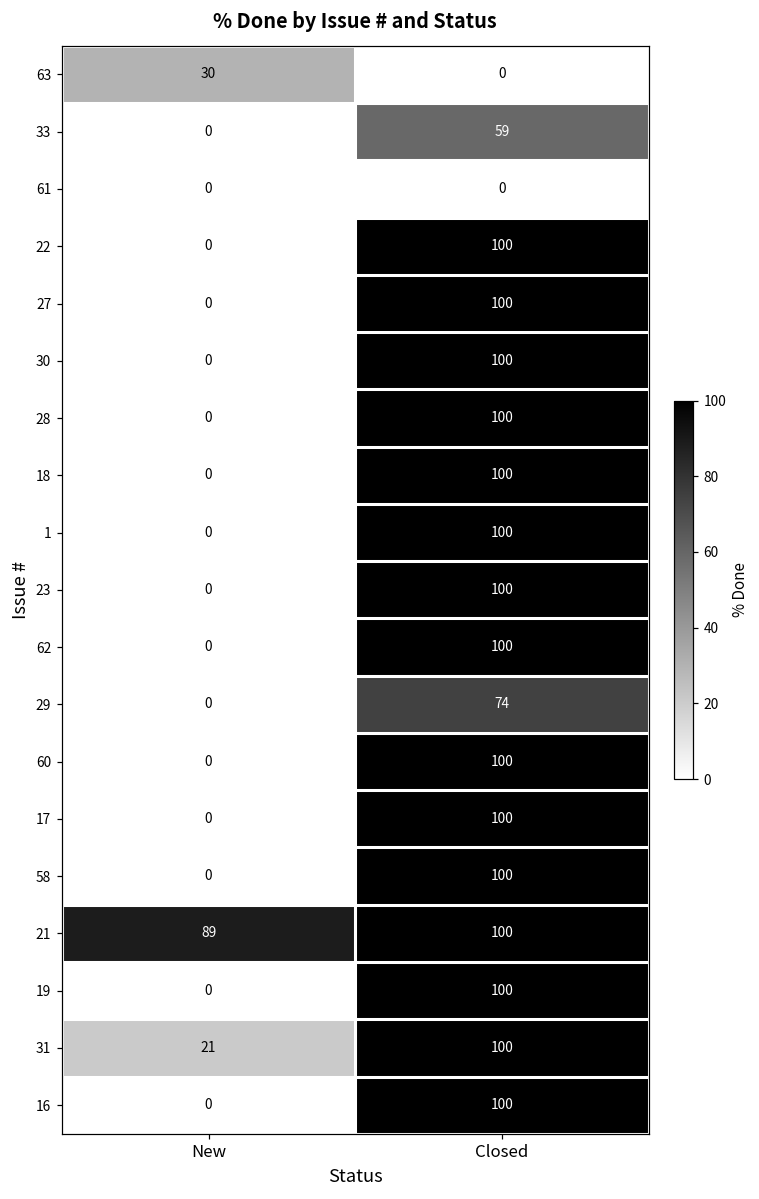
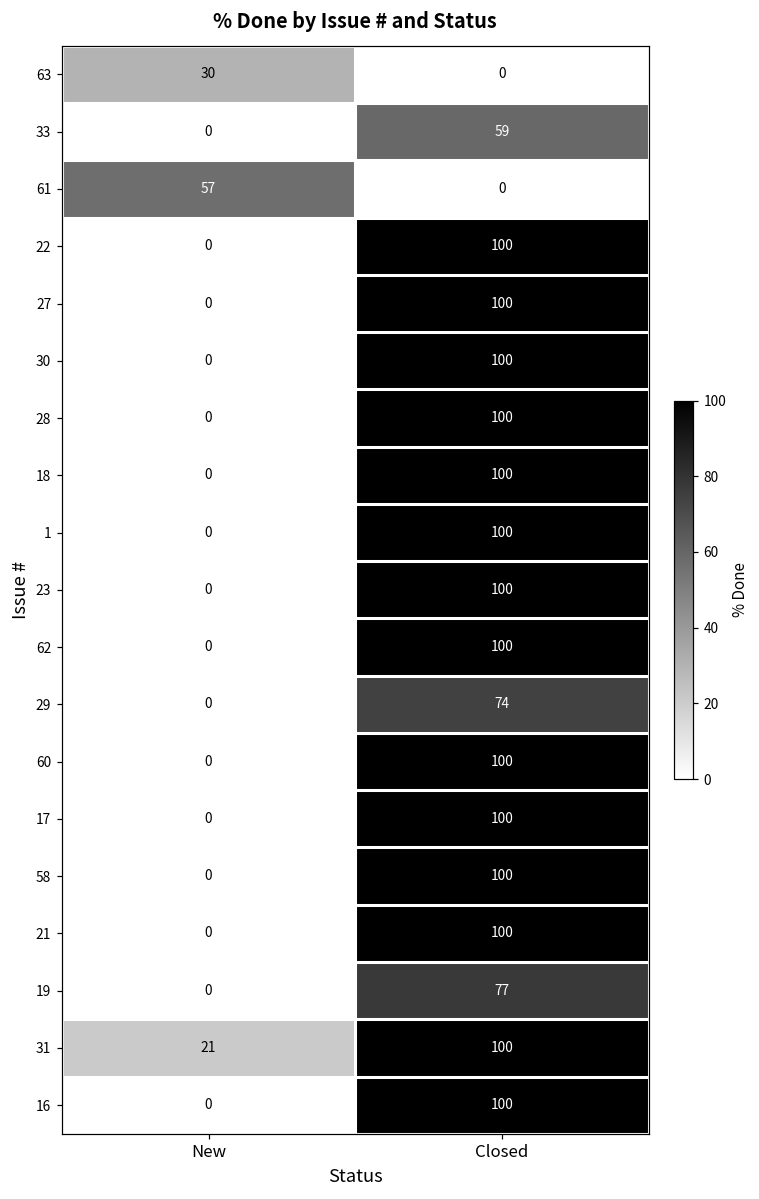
  {
    "63": {
      "New": 30,
      "Closed": 0
    },
    "33": {
      "New": 0,
      "Closed": 59
    },
    "61": {
-     "New": 0,
+     "New": 57,
      "Closed": 0
    },
    "22": {
      "New": 0,
      "Closed": 100
    },
    "27": {
      "New": 0,
      "Closed": 100
    },
    "30": {
      "New": 0,
      "Closed": 100
    },
    "28": {
      "New": 0,
      "Closed": 100
    },
    "18": {
      "New": 0,
      "Closed": 100
    },
    "1": {
      "New": 0,
      "Closed": 100
    },
    "23": {
      "New": 0,
      "Closed": 100
    },
    "62": {
      "New": 0,
      "Closed": 100
    },
    "29": {
      "New": 0,
      "Closed": 74
    },
    "60": {
      "New": 0,
      "Closed": 100
    },
    "17": {
      "New": 0,
      "Closed": 100
    },
    "58": {
      "New": 0,
      "Closed": 100
    },
    "21": {
-     "New": 89,
+     "New": 0,
      "Closed": 100
    },
    "19": {
      "New": 0,
-     "Closed": 100
+     "Closed": 77
    },
    "31": {
      "New": 21,
      "Closed": 100
    },
    "16": {
      "New": 0,
      "Closed": 100
    }
  }
